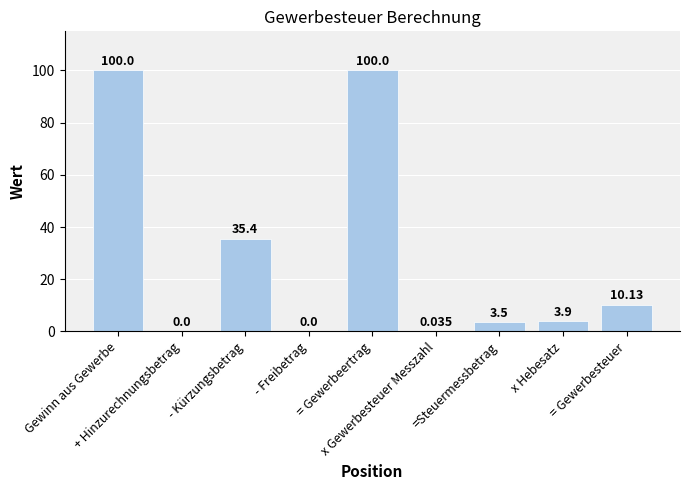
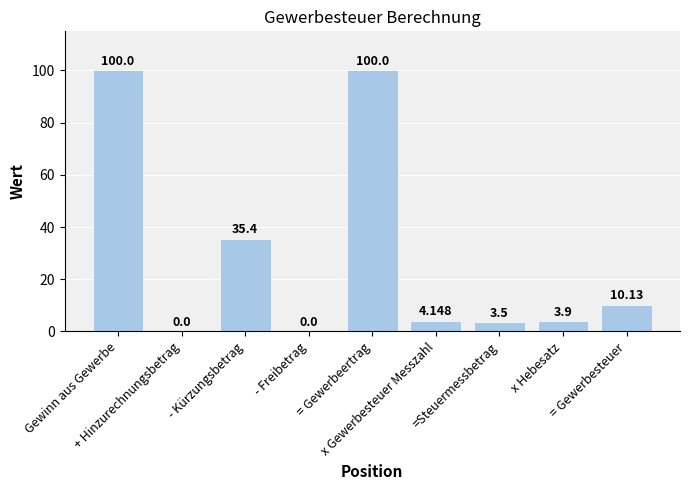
  {
    "Gewinn aus Gewerbe": 100.0,
    "+ Hinzurechnungsbetrag": 0.0,
    "- Kürzungsbetrag": 35.4,
    "- Freibetrag": 0.0,
    "= Gewerbeertrag": 100.0,
-   "x Gewerbesteuer Messzahl": 0.035,
+   "x Gewerbesteuer Messzahl": 4.148,
    "=Steuermessbetrag": 3.5,
    "x Hebesatz": 3.9,
    "= Gewerbesteuer": 10.13
  }
